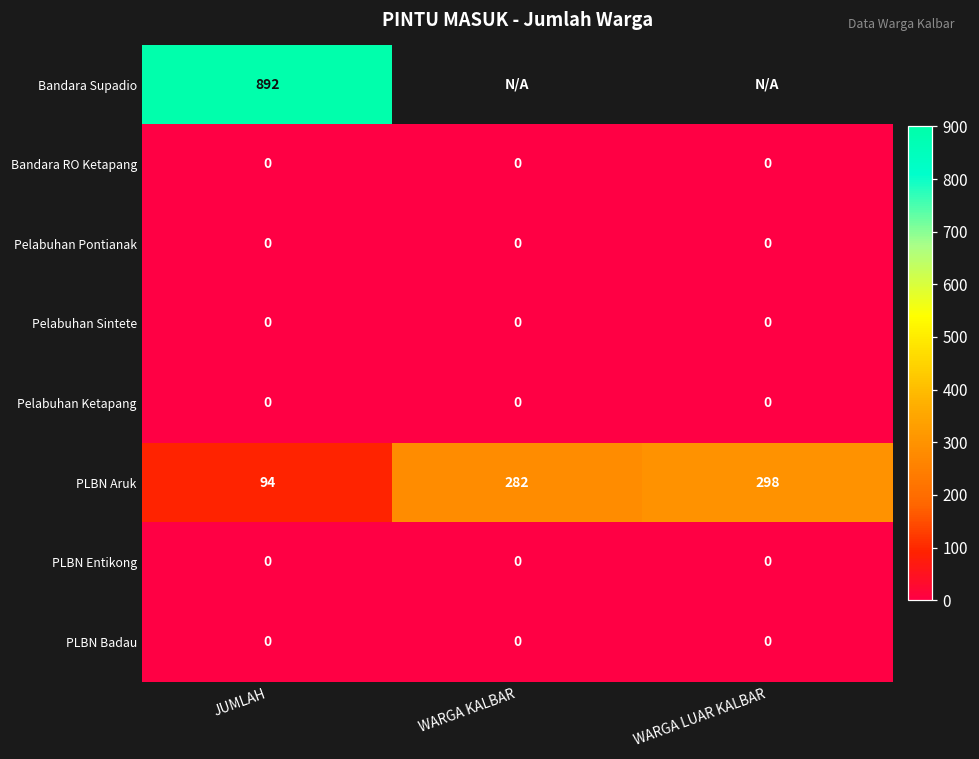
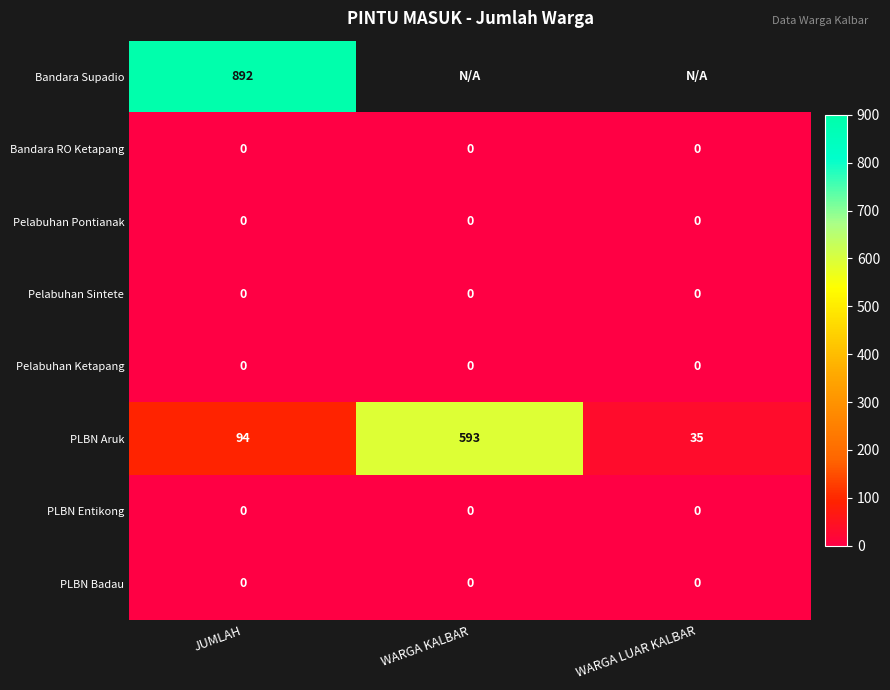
  {
    "Bandara Supadio": {
      "JUMLAH": 892
    },
    "Bandara RO Ketapang": {
      "JUMLAH": 0,
      "WARGA KALBAR": 0,
      "WARGA LUAR KALBAR": 0
    },
    "Pelabuhan Pontianak": {
      "JUMLAH": 0,
      "WARGA KALBAR": 0,
      "WARGA LUAR KALBAR": 0
    },
    "Pelabuhan Sintete": {
      "JUMLAH": 0,
      "WARGA KALBAR": 0,
      "WARGA LUAR KALBAR": 0
    },
    "Pelabuhan Ketapang": {
      "JUMLAH": 0,
      "WARGA KALBAR": 0,
      "WARGA LUAR KALBAR": 0
    },
    "PLBN Aruk": {
      "JUMLAH": 94,
-     "WARGA KALBAR": 282,
-     "WARGA LUAR KALBAR": 298
+     "WARGA KALBAR": 593,
+     "WARGA LUAR KALBAR": 35
    },
    "PLBN Entikong": {
      "JUMLAH": 0,
      "WARGA KALBAR": 0,
      "WARGA LUAR KALBAR": 0
    },
    "PLBN Badau": {
      "JUMLAH": 0,
      "WARGA KALBAR": 0,
      "WARGA LUAR KALBAR": 0
    }
  }
